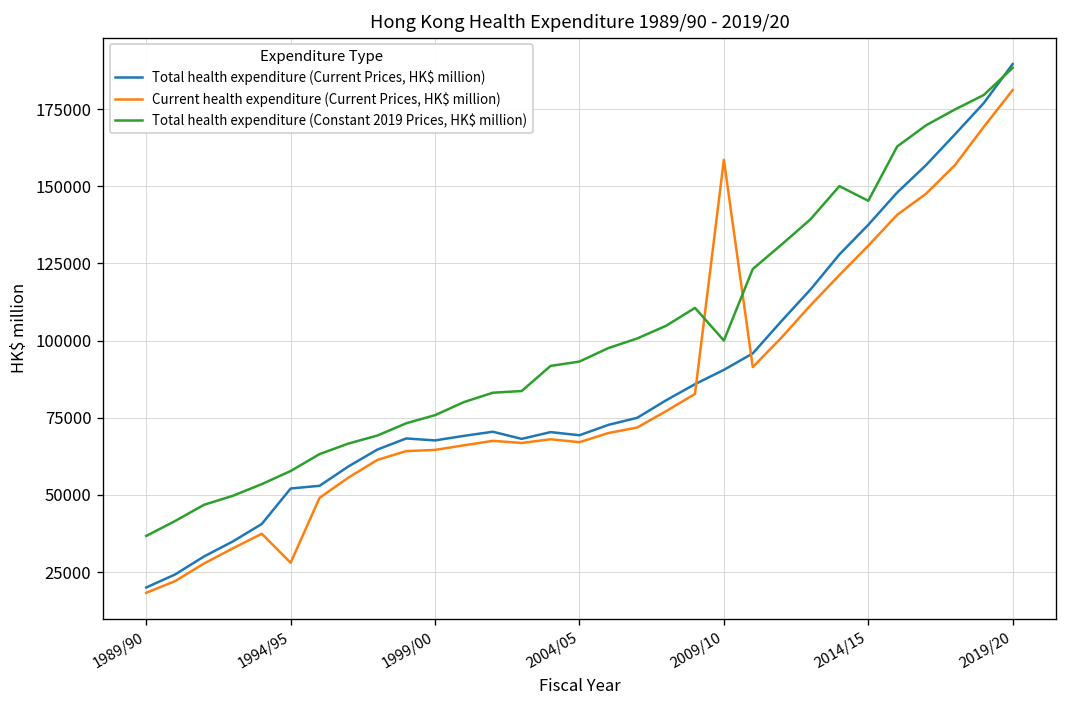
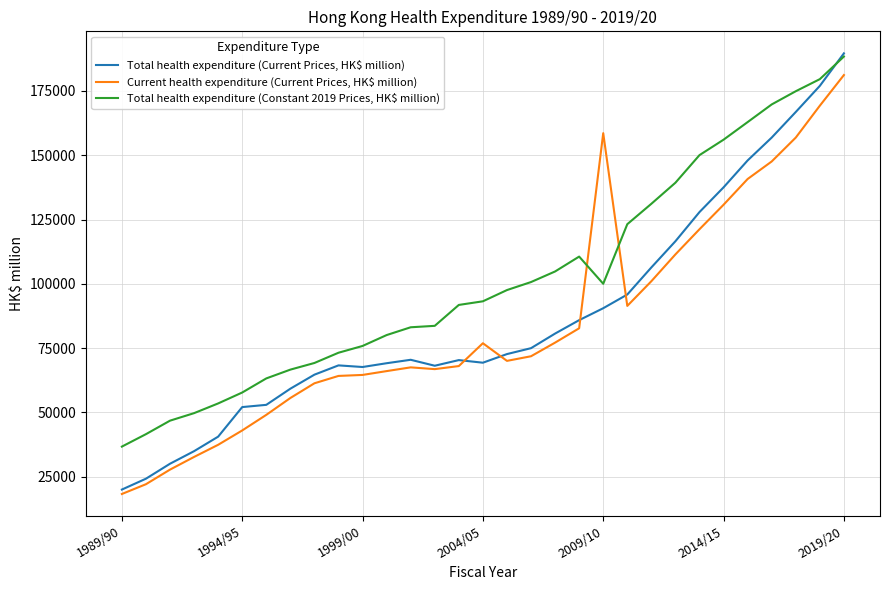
  {
    "Total health expenditure (Current Prices, HK$ million)": {
      "1989/90": 20000,
      "1994/95": 52000,
      "1999/00": 68000,
      "2004/05": 69000,
      "2009/10": 91000,
      "2014/15": 138000,
      "2019/20": 190000
    },
    "Current health expenditure (Current Prices, HK$ million)": {
      "1989/90": 18000,
-     "1994/95": 28000,
+     "1994/95": 43000,
      "1999/00": 65000,
-     "2004/05": 67000,
+     "2004/05": 77000,
      "2009/10": 159000,
      "2014/15": 131000,
      "2019/20": 181000
    },
    "Total health expenditure (Constant 2019 Prices, HK$ million)": {
      "1989/90": 37000,
      "1994/95": 58000,
      "1999/00": 76000,
      "2004/05": 93000,
      "2009/10": 100000,
-     "2014/15": 145000,
+     "2014/15": 156000,
      "2019/20": 188000
    }
  }
